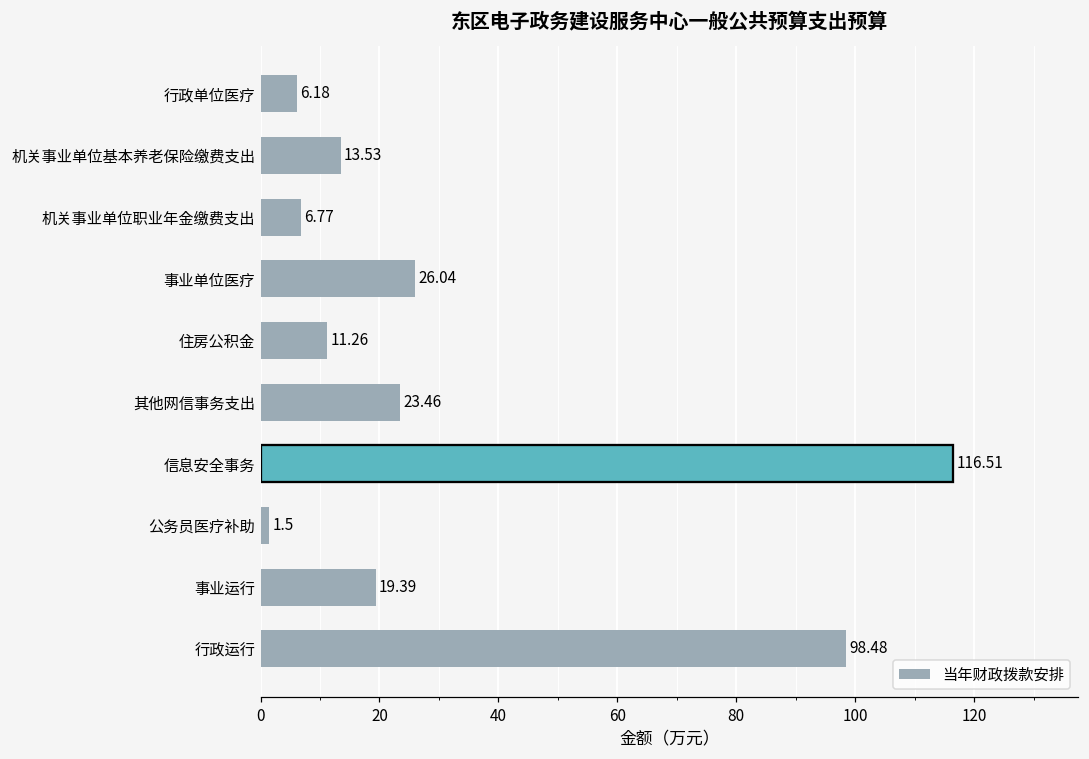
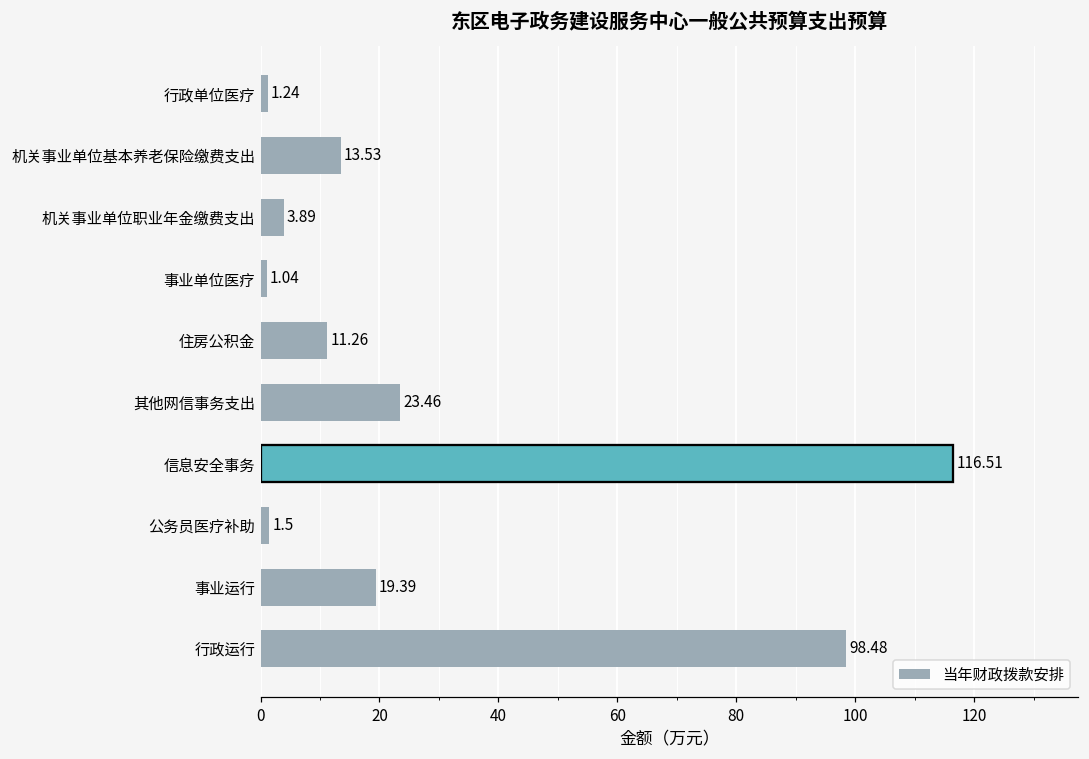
  {
-   "行政单位医疗": 6.18,
+   "行政单位医疗": 1.24,
    "机关事业单位基本养老保险缴费支出": 13.53,
-   "机关事业单位职业年金缴费支出": 6.77,
-   "事业单位医疗": 26.04,
+   "机关事业单位职业年金缴费支出": 3.89,
+   "事业单位医疗": 1.04,
    "住房公积金": 11.26,
    "其他网信事务支出": 23.46,
    "信息安全事务": 116.51,
    "公务员医疗补助": 1.5,
    "事业运行": 19.39,
    "行政运行": 98.48
  }
